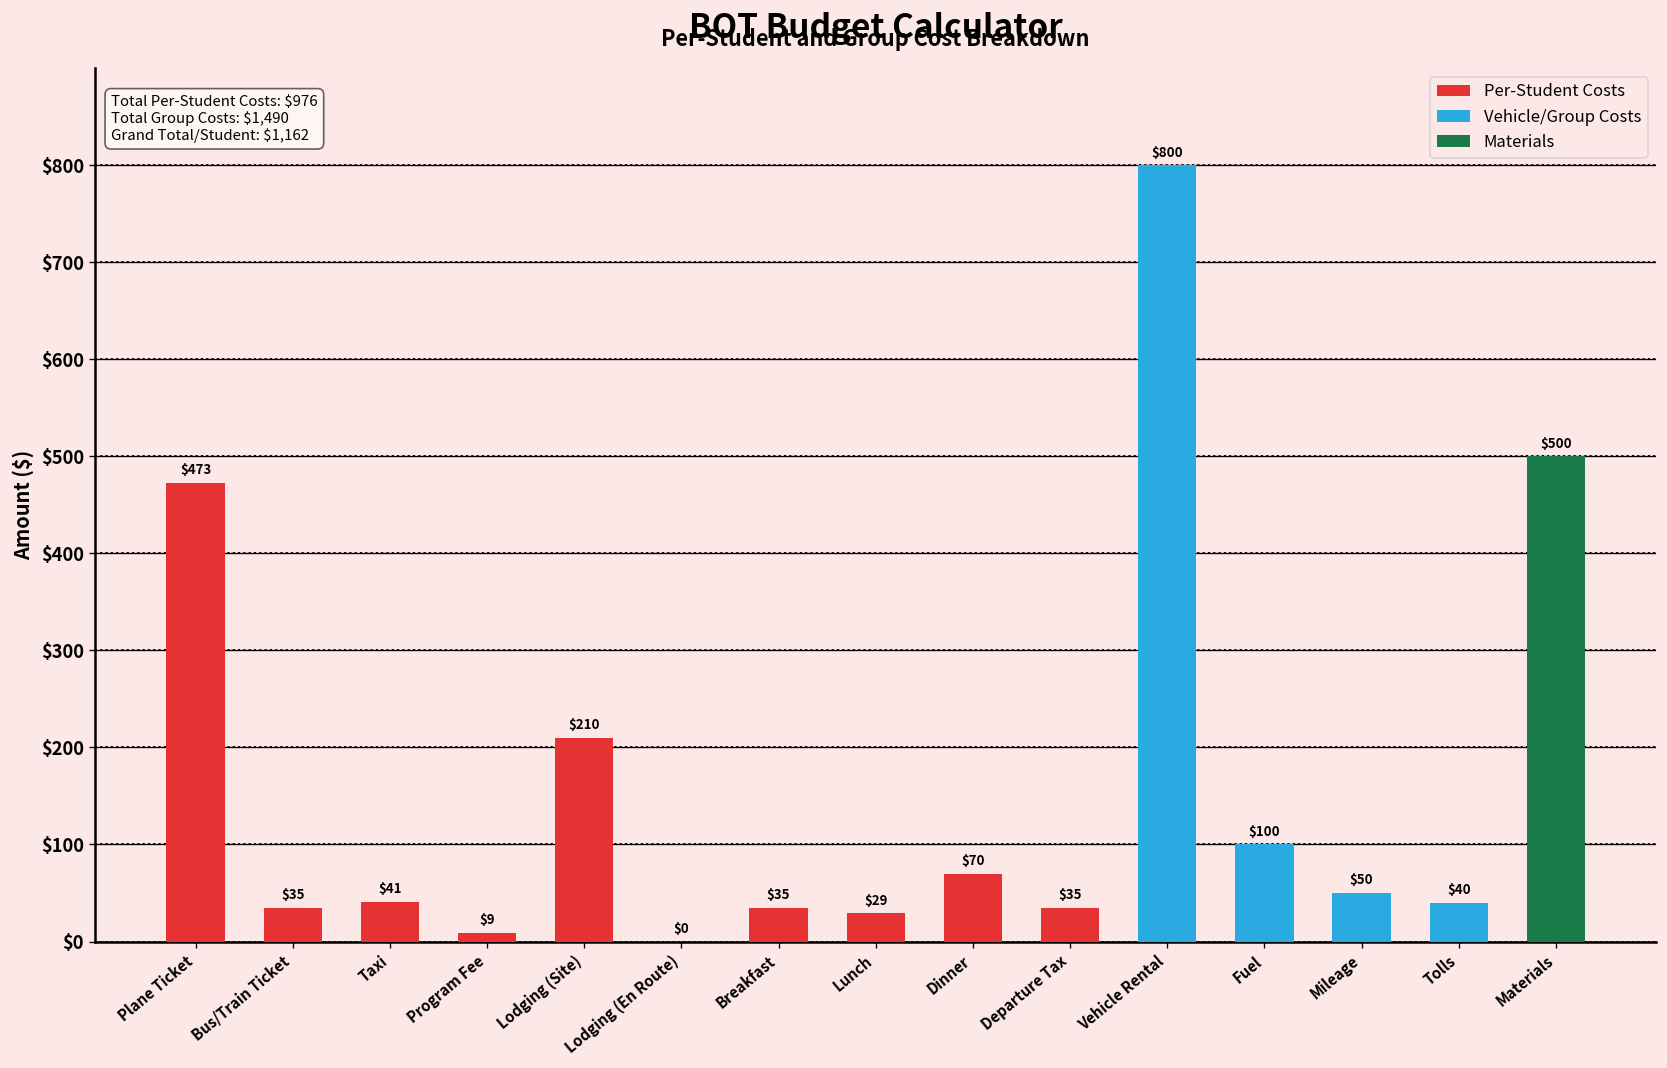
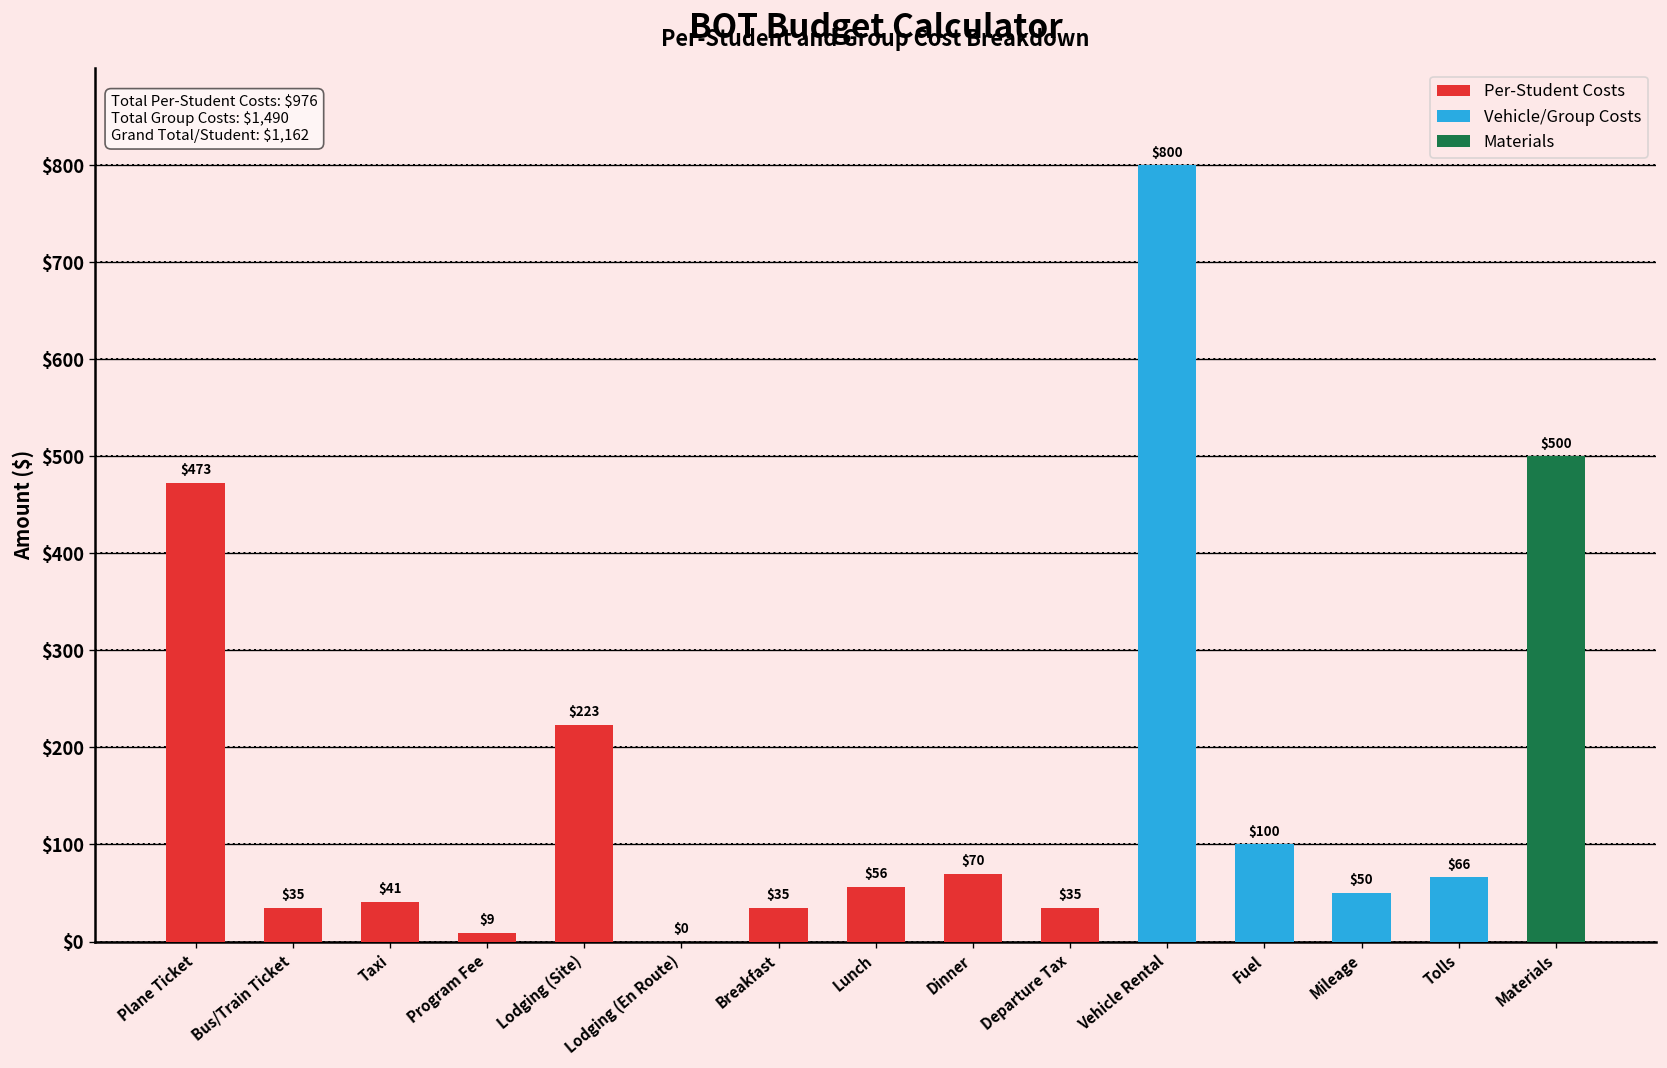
  {
    "Plane Ticket": "$473",
    "Bus/Train Ticket": "$35",
    "Taxi": "$41",
    "Program Fee": "$9",
-   "Lodging (Site)": "$210",
+   "Lodging (Site)": "$223",
    "Lodging (En Route)": "$0",
    "Breakfast": "$35",
-   "Lunch": "$29",
+   "Lunch": "$56",
    "Dinner": "$70",
    "Departure Tax": "$35",
    "Vehicle Rental": "$800",
    "Fuel": "$100",
    "Mileage": "$50",
-   "Tolls": "$40",
+   "Tolls": "$66",
    "Materials": "$500"
  }
